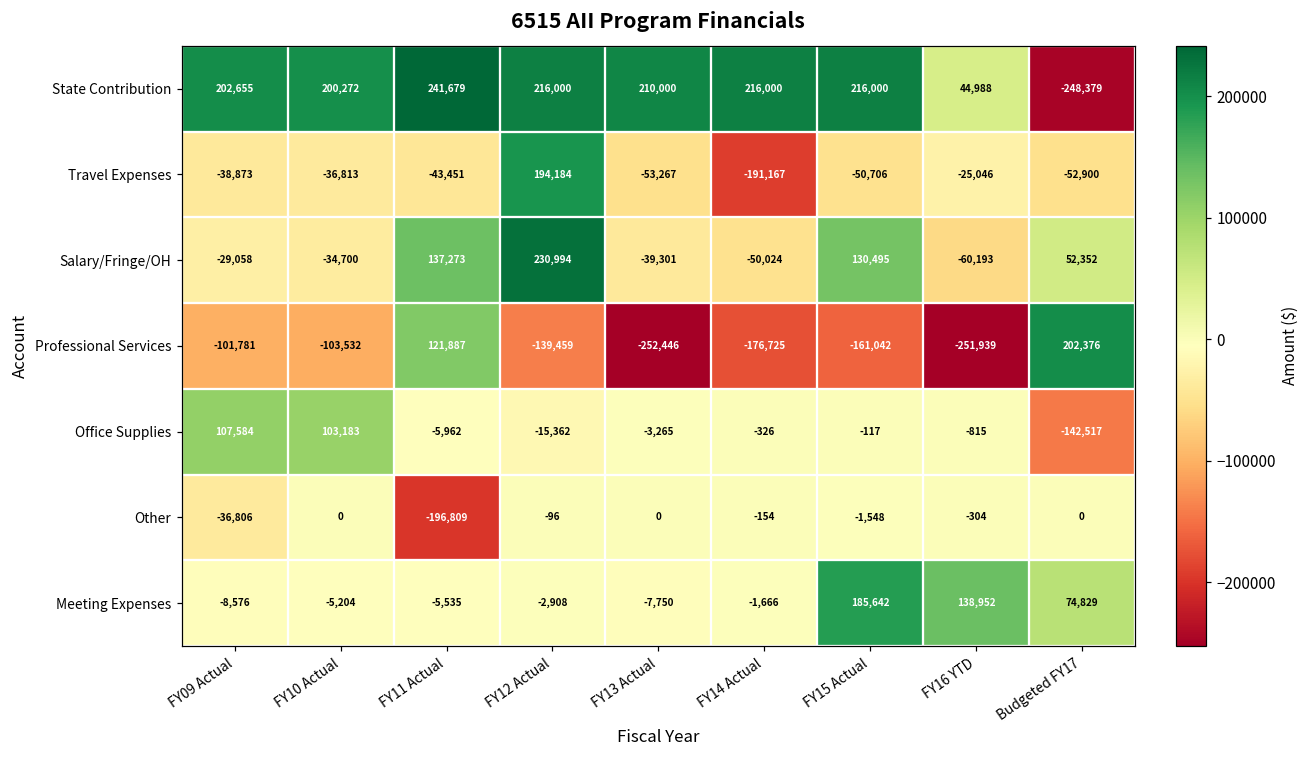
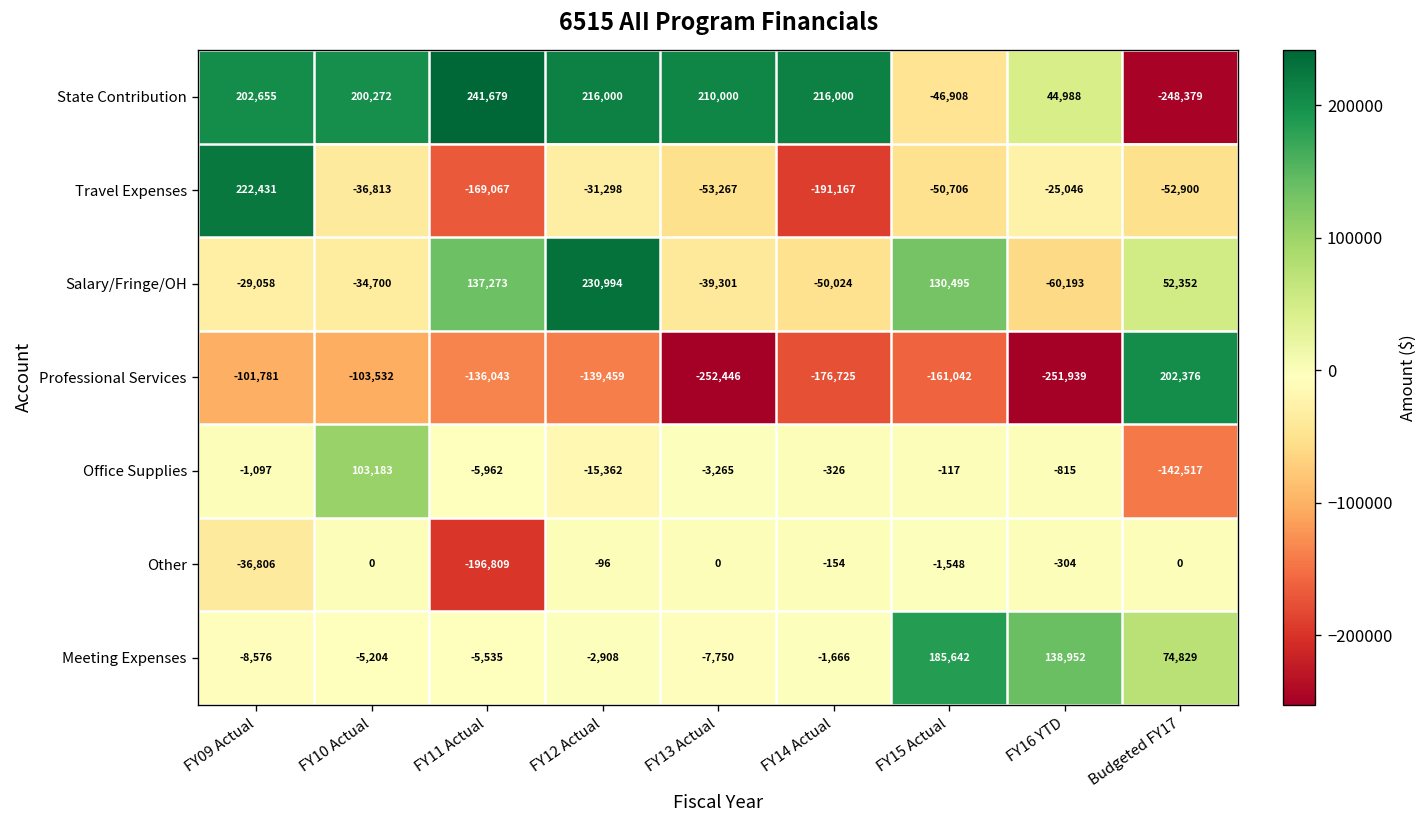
  {
    "State Contribution": {
      "FY09 Actual": "202,655",
      "FY10 Actual": "200,272",
      "FY11 Actual": "241,679",
      "FY12 Actual": "216,000",
      "FY13 Actual": "210,000",
      "FY14 Actual": "216,000",
-     "FY15 Actual": "216,000",
+     "FY15 Actual": "-46,908",
      "FY16 YTD": "44,988",
      "Budgeted FY17": "-248,379"
    },
    "Travel Expenses": {
-     "FY09 Actual": "-38,873",
+     "FY09 Actual": "222,431",
      "FY10 Actual": "-36,813",
-     "FY11 Actual": "-43,451",
-     "FY12 Actual": "194,184",
+     "FY11 Actual": "-169,067",
+     "FY12 Actual": "-31,298",
      "FY13 Actual": "-53,267",
      "FY14 Actual": "-191,167",
      "FY15 Actual": "-50,706",
      "FY16 YTD": "-25,046",
      "Budgeted FY17": "-52,900"
    },
    "Salary/Fringe/OH": {
      "FY09 Actual": "-29,058",
      "FY10 Actual": "-34,700",
      "FY11 Actual": "137,273",
      "FY12 Actual": "230,994",
      "FY13 Actual": "-39,301",
      "FY14 Actual": "-50,024",
      "FY15 Actual": "130,495",
      "FY16 YTD": "-60,193",
      "Budgeted FY17": "52,352"
    },
    "Professional Services": {
      "FY09 Actual": "-101,781",
      "FY10 Actual": "-103,532",
-     "FY11 Actual": "121,887",
+     "FY11 Actual": "-136,043",
      "FY12 Actual": "-139,459",
      "FY13 Actual": "-252,446",
      "FY14 Actual": "-176,725",
      "FY15 Actual": "-161,042",
      "FY16 YTD": "-251,939",
      "Budgeted FY17": "202,376"
    },
    "Office Supplies": {
-     "FY09 Actual": "107,584",
+     "FY09 Actual": "-1,097",
      "FY10 Actual": "103,183",
      "FY11 Actual": "-5,962",
      "FY12 Actual": "-15,362",
      "FY13 Actual": "-3,265",
      "FY14 Actual": "-326",
      "FY15 Actual": "-117",
      "FY16 YTD": "-815",
      "Budgeted FY17": "-142,517"
    },
    "Other": {
      "FY09 Actual": "-36,806",
      "FY10 Actual": "0",
      "FY11 Actual": "-196,809",
      "FY12 Actual": "-96",
      "FY13 Actual": "0",
      "FY14 Actual": "-154",
      "FY15 Actual": "-1,548",
      "FY16 YTD": "-304",
      "Budgeted FY17": "0"
    },
    "Meeting Expenses": {
      "FY09 Actual": "-8,576",
      "FY10 Actual": "-5,204",
      "FY11 Actual": "-5,535",
      "FY12 Actual": "-2,908",
      "FY13 Actual": "-7,750",
      "FY14 Actual": "-1,666",
      "FY15 Actual": "185,642",
      "FY16 YTD": "138,952",
      "Budgeted FY17": "74,829"
    }
  }
